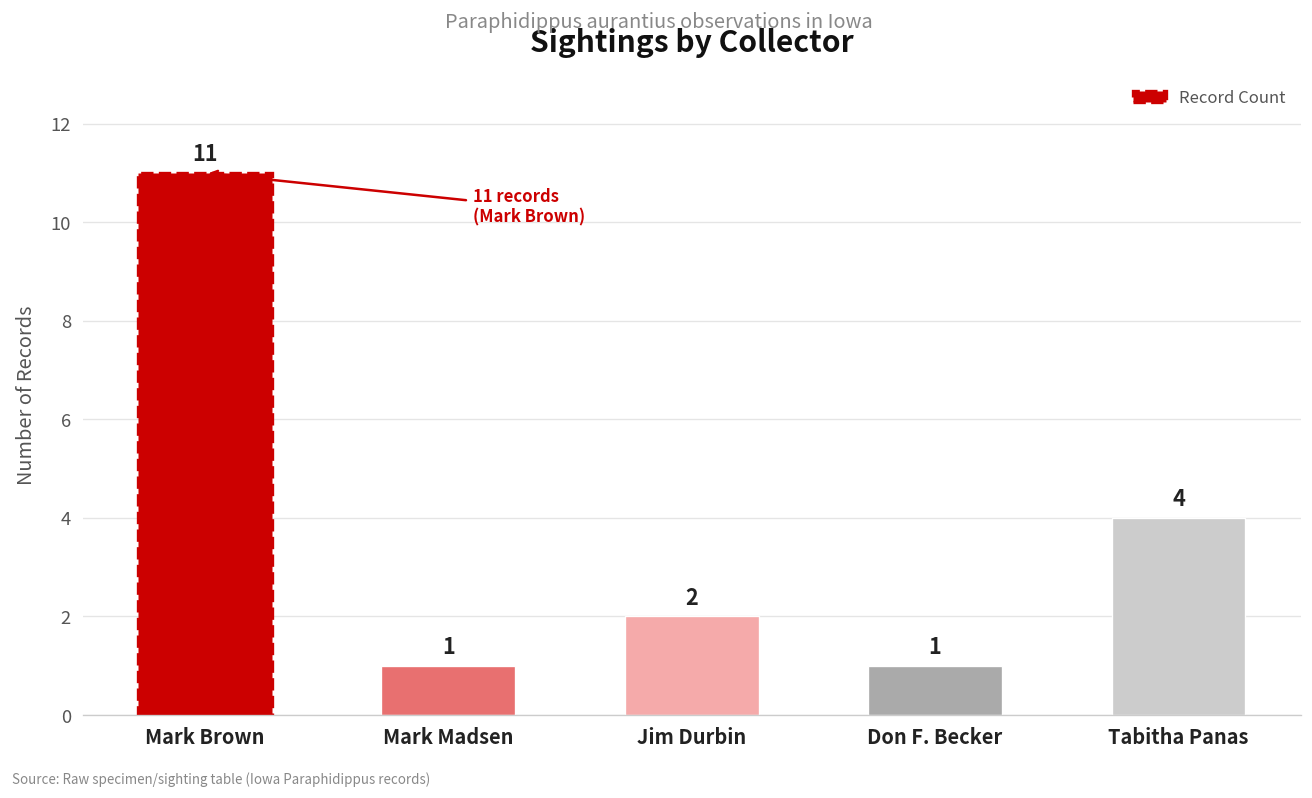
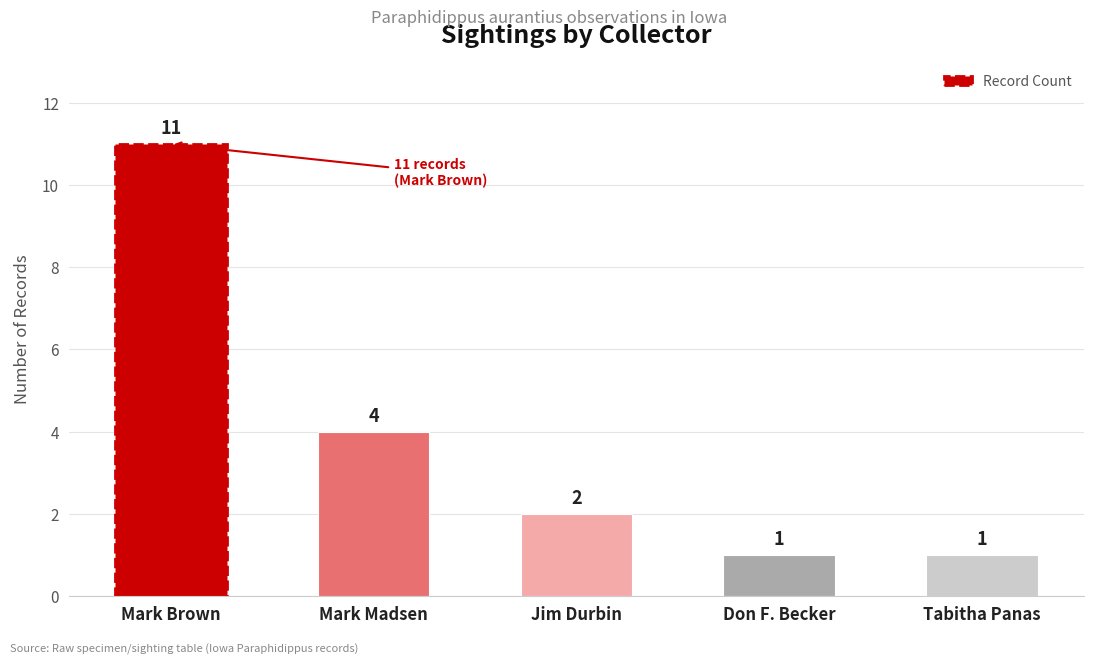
  {
    "Mark Brown": 11,
-   "Mark Madsen": 1,
+   "Mark Madsen": 4,
    "Jim Durbin": 2,
    "Don F. Becker": 1,
-   "Tabitha Panas": 4
+   "Tabitha Panas": 1
  }
